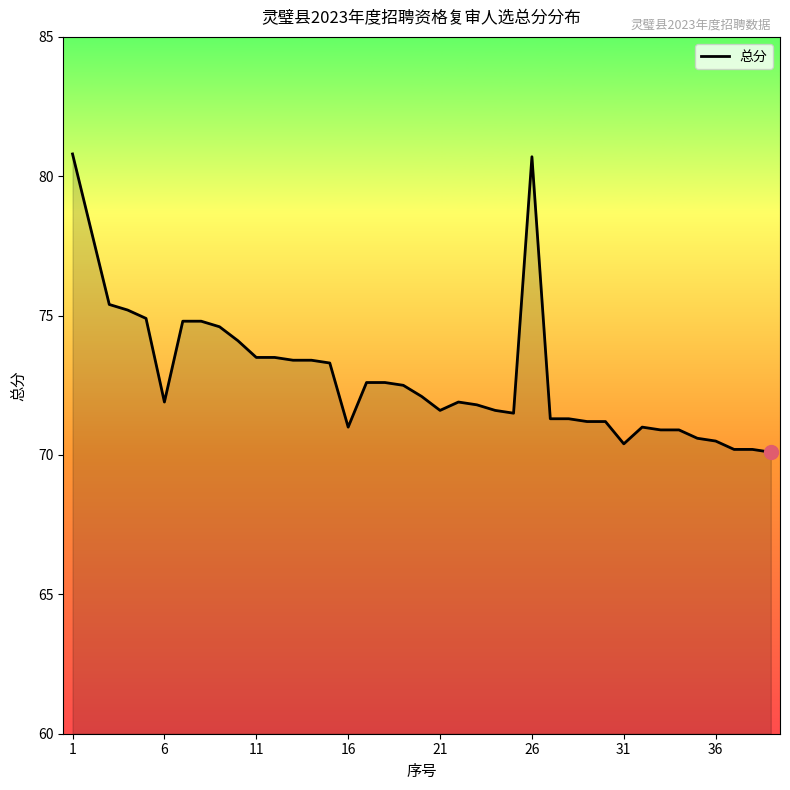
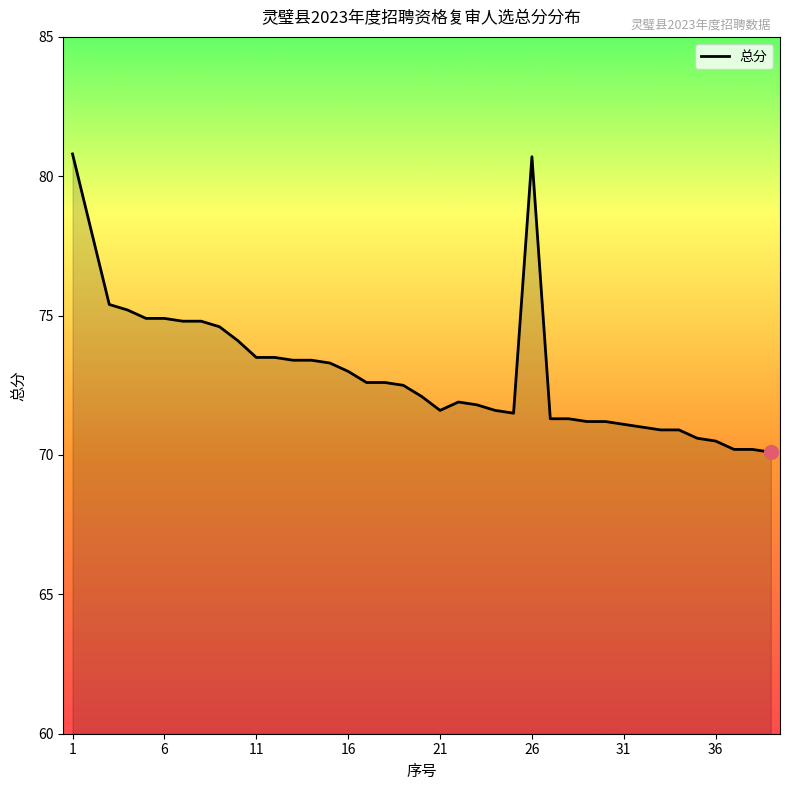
  {
    "总分": {
      "1": 80.8,
-     "6": 71.9,
+     "6": 74.9,
      "11": 73.5,
-     "16": 71,
+     "16": 73,
      "21": 71.6,
      "26": 80.7,
-     "31": 70.4,
+     "31": 71.1,
      "36": 70.5
    }
  }
